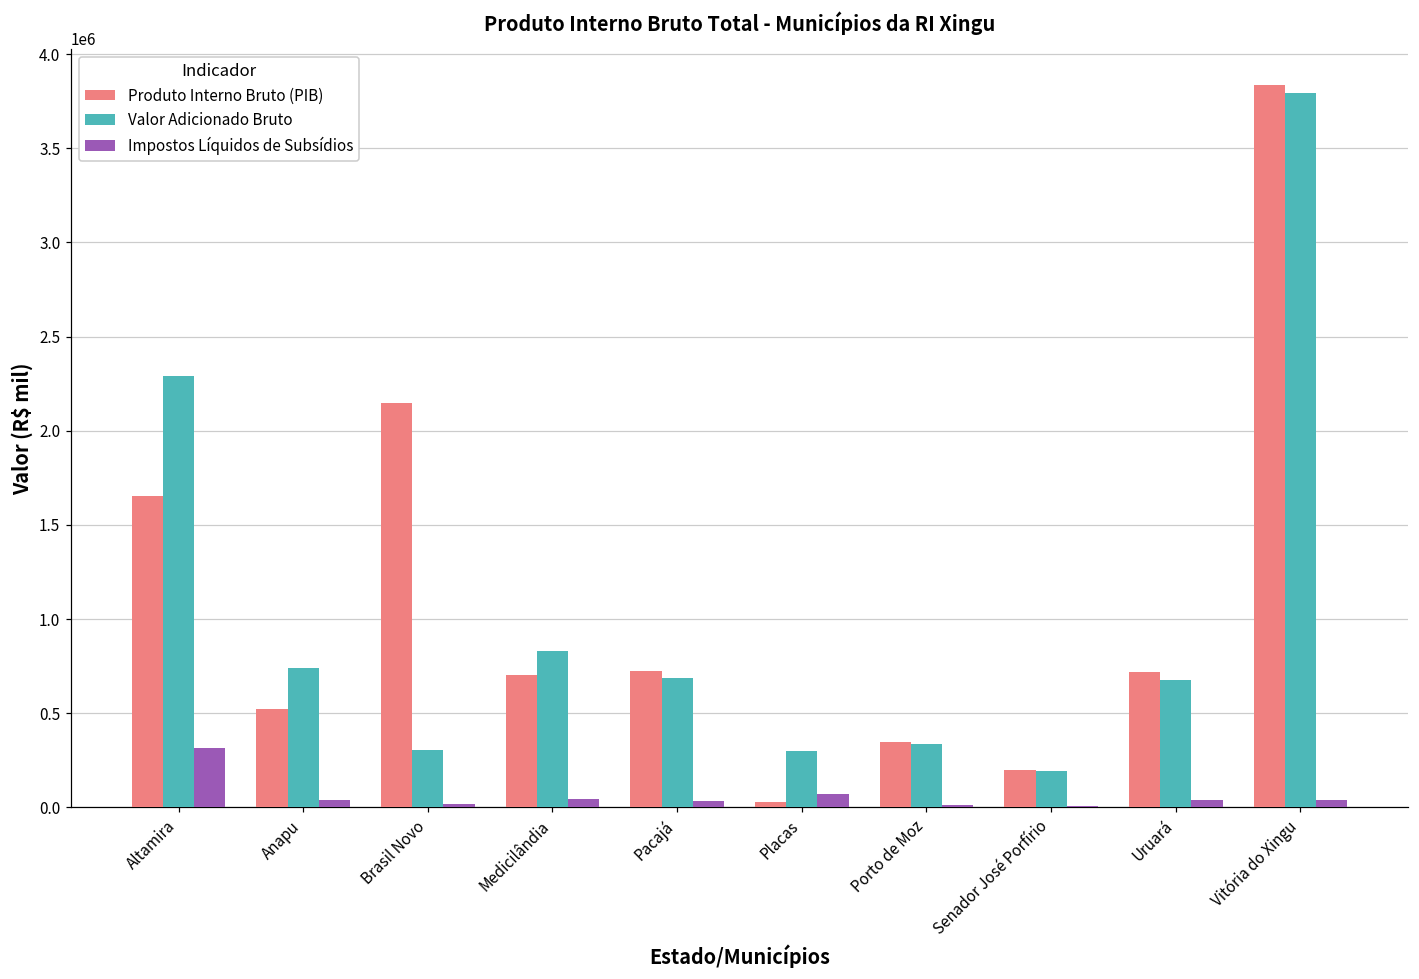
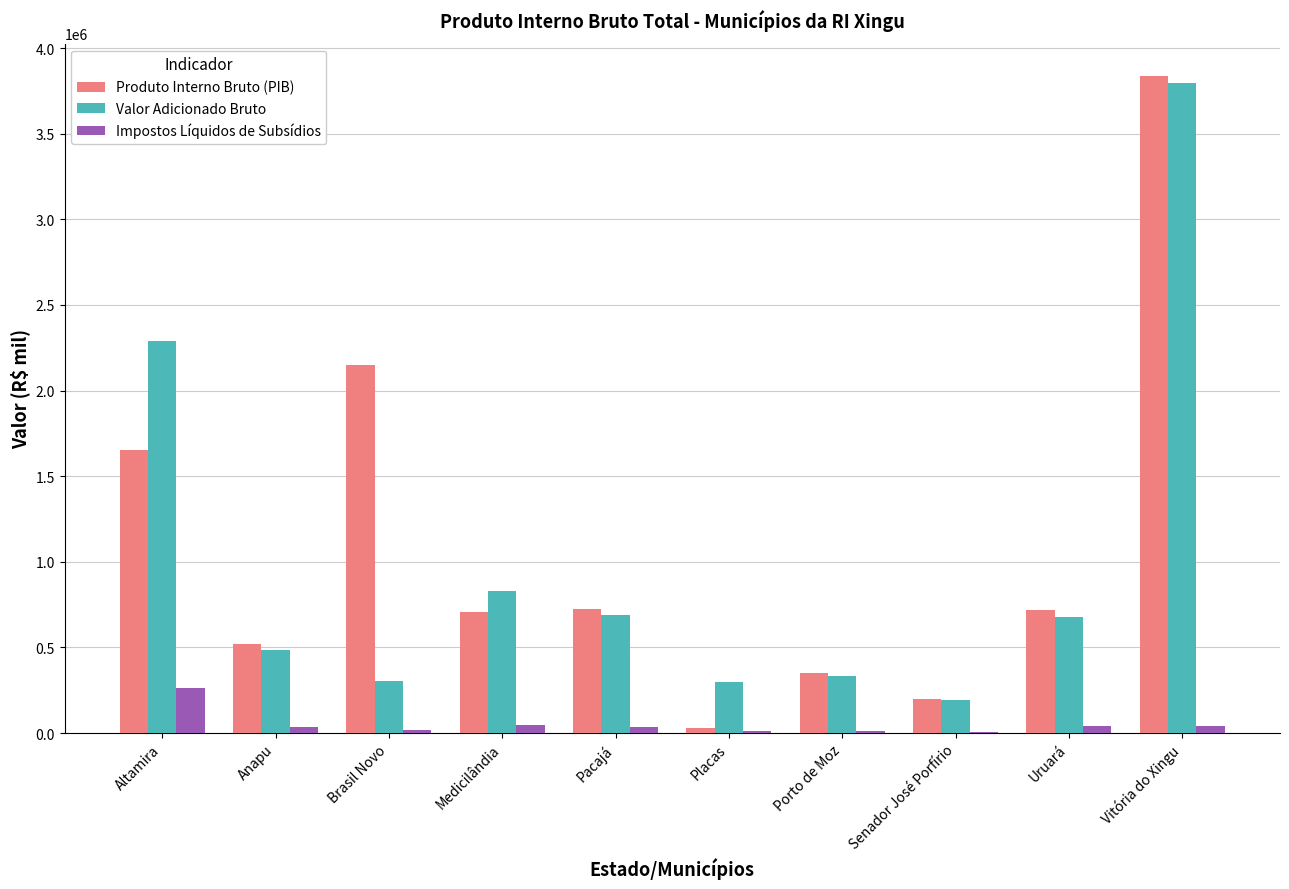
  {
    "Produto Interno Bruto (PIB)": {
      "Altamira": 1650000,
      "Anapu": 520000,
      "Brasil Novo": 2150000,
      "Medicilândia": 700000,
      "Pacajá": 720000,
      "Placas": 30000,
      "Porto de Moz": 350000,
      "Senador José Porfírio": 200000,
      "Uruará": 720000,
      "Vitória do Xingu": 3830000
    },
    "Valor Adicionado Bruto": {
      "Altamira": 2290000,
-     "Anapu": 740000,
+     "Anapu": 480000,
      "Brasil Novo": 300000,
      "Medicilândia": 830000,
      "Pacajá": 690000,
      "Placas": 300000,
      "Porto de Moz": 340000,
      "Senador José Porfírio": 190000,
      "Uruará": 680000,
      "Vitória do Xingu": 3790000
    },
    "Impostos Líquidos de Subsídios": {
-     "Altamira": 320000,
+     "Altamira": 270000,
      "Anapu": 40000,
      "Brasil Novo": 20000,
      "Medicilândia": 40000,
      "Pacajá": 30000,
-     "Placas": 70000,
+     "Placas": 10000,
      "Uruará": 40000,
      "Vitória do Xingu": 40000
    }
  }
